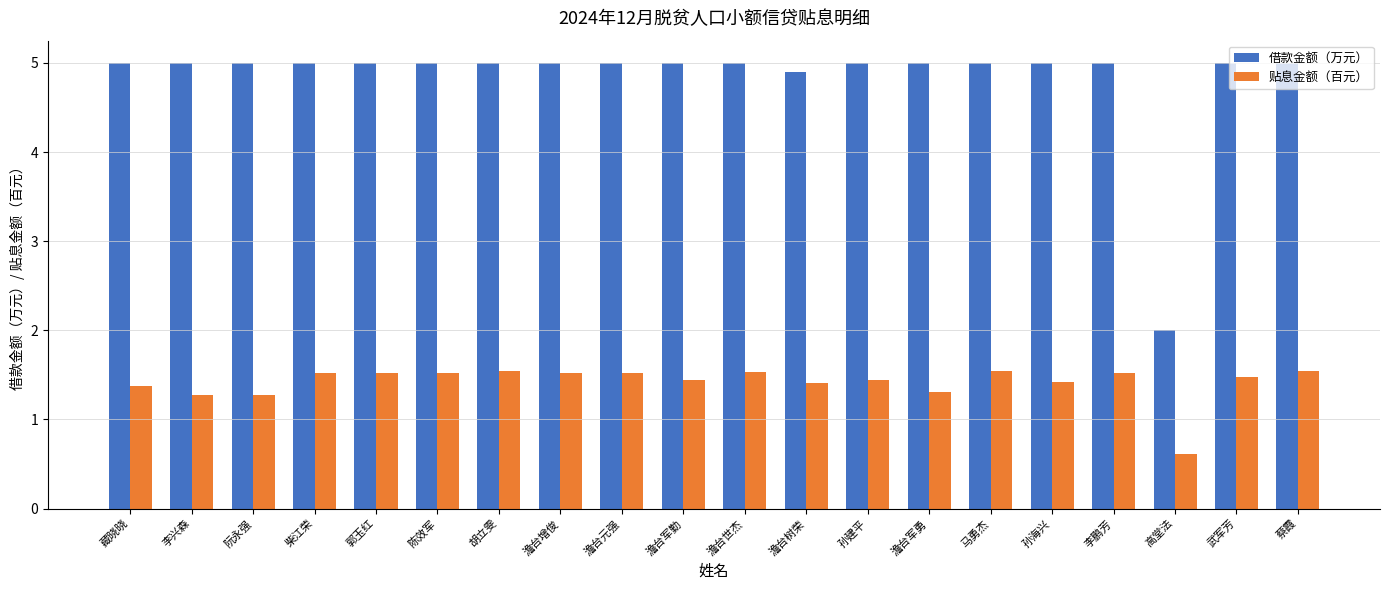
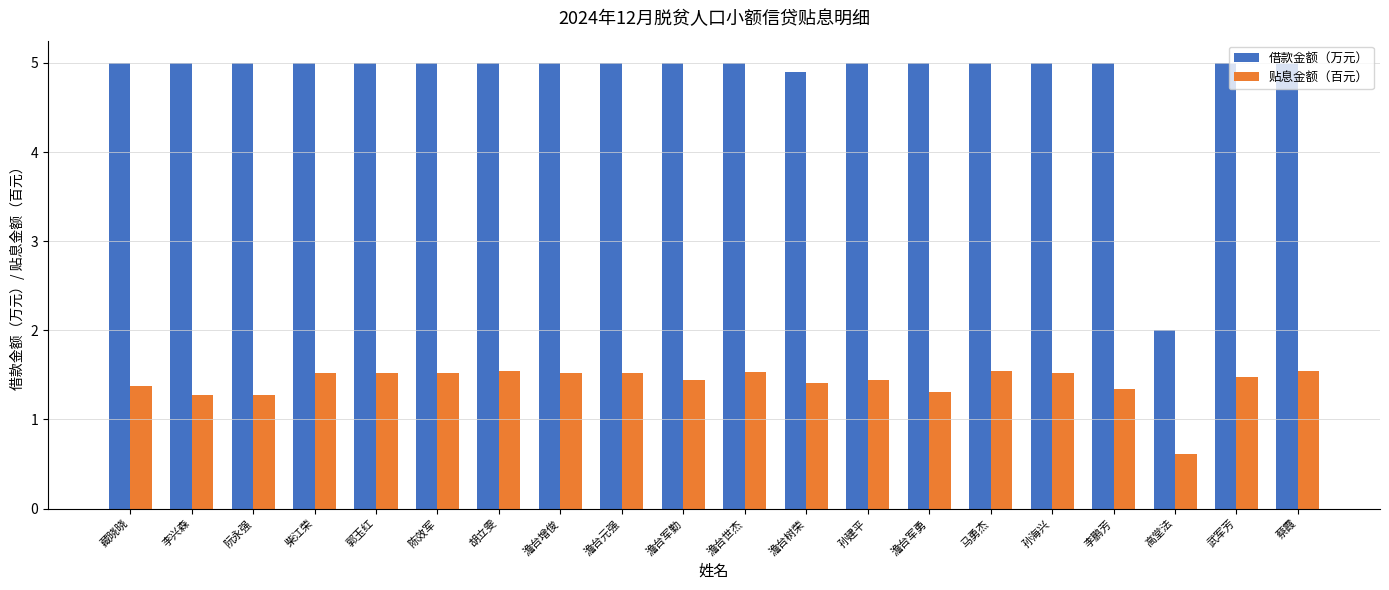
  {
    "借款金额（万元）": {
      "藏晓晓": 5.0,
      "李兴森": 5.0,
      "阮永强": 5.0,
      "柴江荣": 5.0,
      "郭玉红": 5.0,
      "陈效军": 5.0,
      "胡立雯": 5.0,
      "澹台增俊": 5.0,
      "澹台元强": 5.0,
      "澹台军勤": 5.0,
      "澹台世杰": 5.0,
      "澹台树荣": 4.9,
      "孙建平": 5.0,
      "澹台军勇": 5.0,
      "马勇杰": 5.0,
      "孙海兴": 5.0,
      "李鹏芳": 5.0,
      "高堂法": 2.0,
      "武军芳": 5.0
    },
    "贴息金额（百元）": {
      "藏晓晓": 1.4,
      "李兴森": 1.3,
      "阮永强": 1.3,
      "柴江荣": 1.5,
      "郭玉红": 1.5,
      "陈效军": 1.5,
      "胡立雯": 1.5,
      "澹台增俊": 1.5,
      "澹台元强": 1.5,
      "澹台军勤": 1.4,
      "澹台世杰": 1.5,
      "澹台树荣": 1.4,
      "孙建平": 1.4,
      "澹台军勇": 1.3,
      "马勇杰": 1.5,
-     "孙海兴": 1.4,
-     "李鹏芳": 1.5,
+     "孙海兴": 1.5,
+     "李鹏芳": 1.3,
      "高堂法": 0.6,
      "武军芳": 1.5,
      "蔡霞": 1.5
    }
  }
